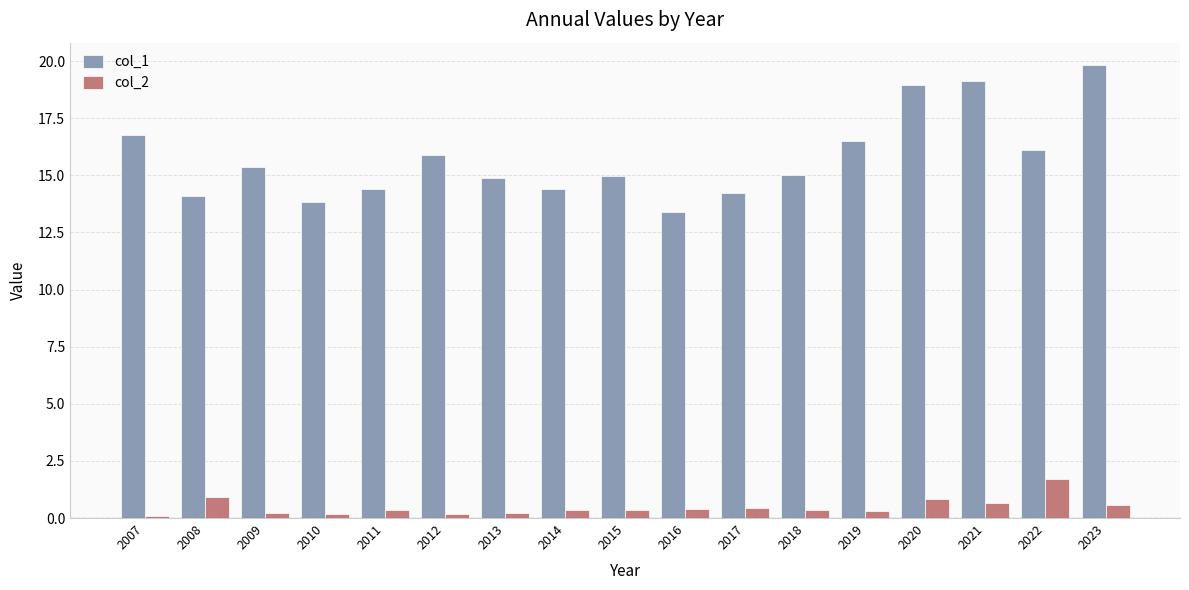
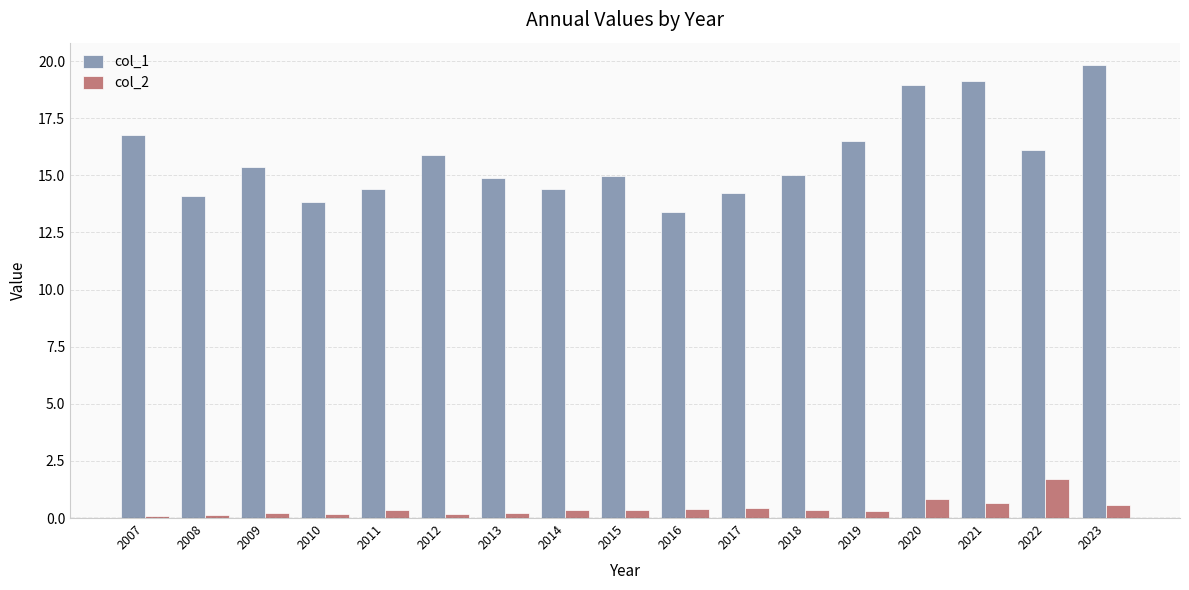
  {
    "col_1": {
      "2007": 16.8,
      "2008": 14.1,
      "2009": 15.4,
      "2010": 13.8,
      "2011": 14.4,
      "2012": 15.9,
      "2013": 14.9,
      "2014": 14.4,
      "2015": 15.0,
      "2016": 13.4,
      "2017": 14.2,
      "2018": 15.0,
      "2019": 16.5,
      "2020": 19.0,
      "2021": 19.1,
      "2022": 16.1,
      "2023": 19.8
    },
    "col_2": {
-     "2008": 0.9,
+     "2008": 0.1,
      "2009": 0.2,
      "2010": 0.2,
      "2011": 0.4,
      "2012": 0.2,
      "2013": 0.2,
      "2014": 0.4,
      "2015": 0.3,
      "2016": 0.4,
      "2017": 0.4,
      "2018": 0.3,
      "2019": 0.3,
      "2020": 0.8,
      "2021": 0.7,
      "2022": 1.7,
      "2023": 0.6
    }
  }
